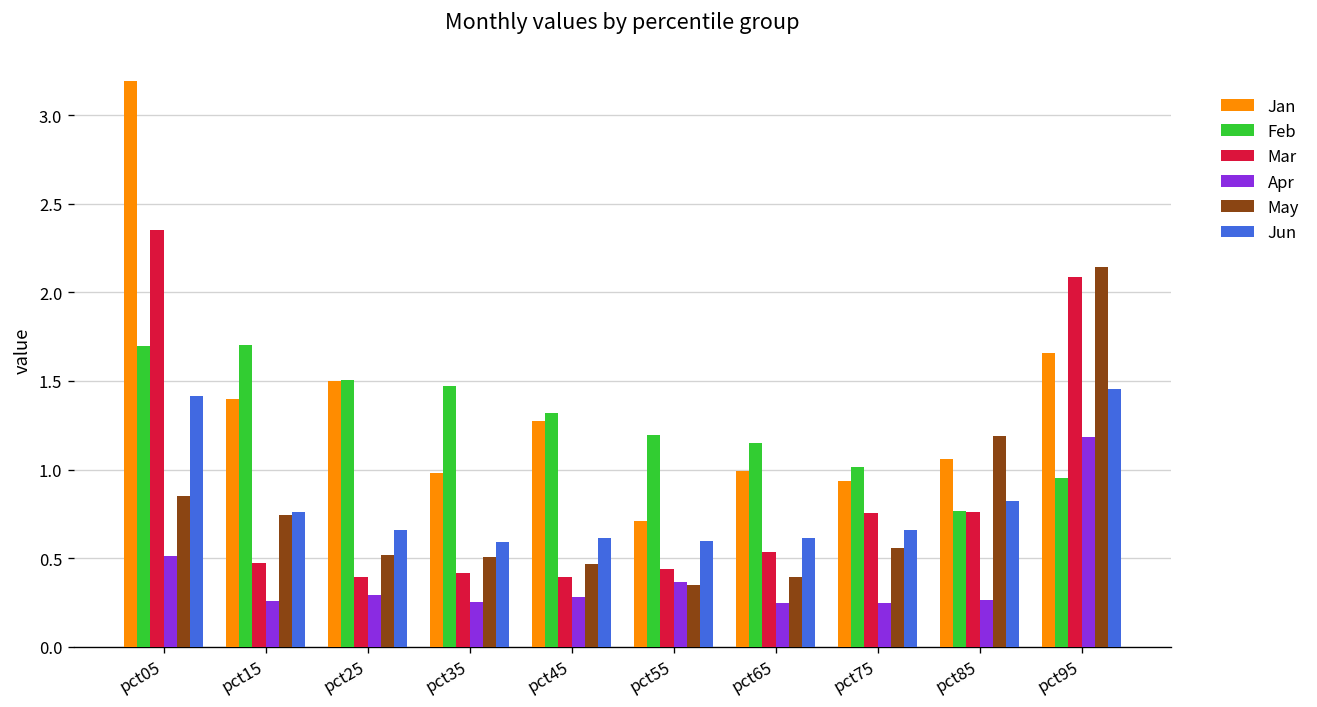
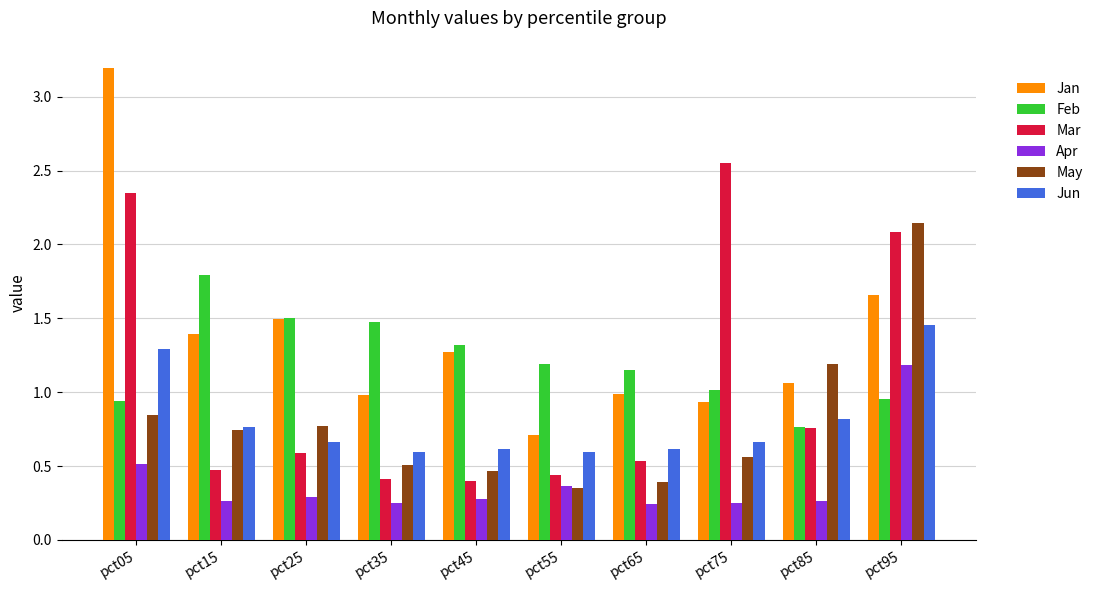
  {
    "Jan": {
      "pct05": 3.19,
      "pct15": 1.40,
      "pct25": 1.50,
      "pct35": 0.98,
      "pct45": 1.27,
      "pct55": 0.71,
      "pct65": 0.99,
      "pct75": 0.93,
      "pct85": 1.06,
      "pct95": 1.66
    },
    "Feb": {
-     "pct05": 1.70,
-     "pct15": 1.70,
+     "pct05": 0.94,
+     "pct15": 1.79,
      "pct25": 1.51,
      "pct35": 1.47,
      "pct45": 1.32,
      "pct55": 1.19,
      "pct65": 1.15,
      "pct75": 1.02,
      "pct85": 0.77,
      "pct95": 0.95
    },
    "Mar": {
      "pct05": 2.35,
      "pct15": 0.47,
-     "pct25": 0.39,
+     "pct25": 0.59,
      "pct35": 0.41,
      "pct45": 0.40,
      "pct55": 0.44,
      "pct65": 0.54,
-     "pct75": 0.75,
+     "pct75": 2.55,
      "pct85": 0.76,
      "pct95": 2.09
    },
    "Apr": {
      "pct05": 0.52,
      "pct15": 0.26,
      "pct25": 0.29,
      "pct35": 0.25,
      "pct45": 0.28,
      "pct55": 0.37,
      "pct65": 0.25,
      "pct75": 0.25,
      "pct85": 0.27,
      "pct95": 1.19
    },
    "May": {
      "pct05": 0.85,
      "pct15": 0.74,
-     "pct25": 0.52,
+     "pct25": 0.77,
      "pct35": 0.51,
      "pct45": 0.46,
      "pct55": 0.35,
      "pct65": 0.39,
      "pct75": 0.56,
      "pct85": 1.19,
      "pct95": 2.14
    },
    "Jun": {
-     "pct05": 1.42,
+     "pct05": 1.29,
      "pct15": 0.76,
      "pct25": 0.66,
      "pct35": 0.59,
      "pct45": 0.62,
      "pct55": 0.60,
      "pct65": 0.61,
      "pct75": 0.66,
      "pct85": 0.82,
      "pct95": 1.46
    }
  }
